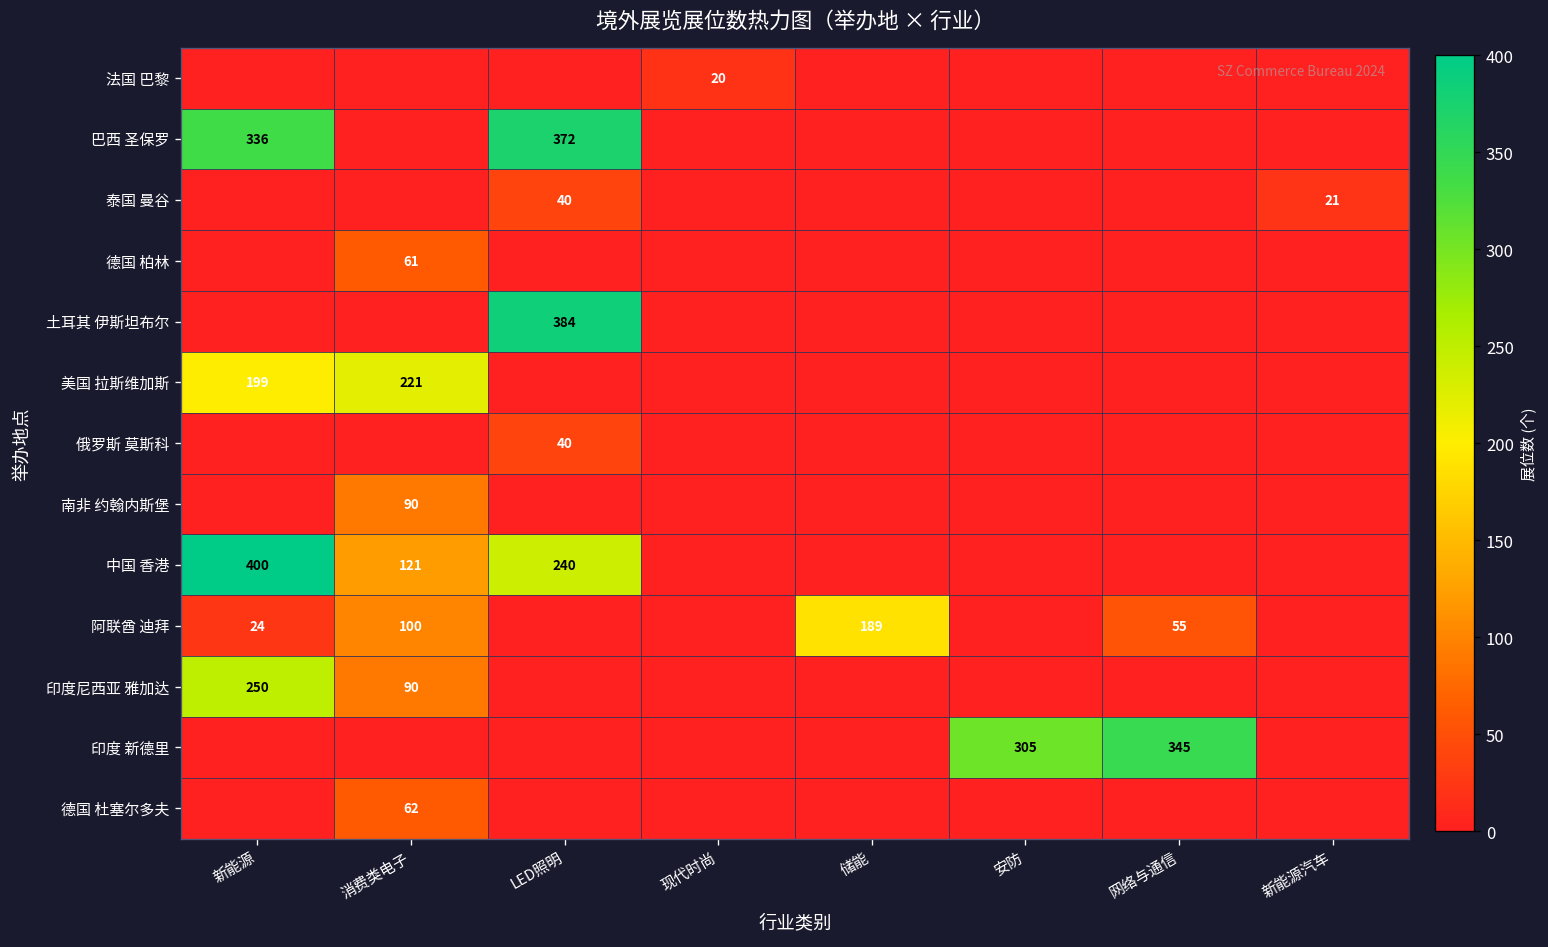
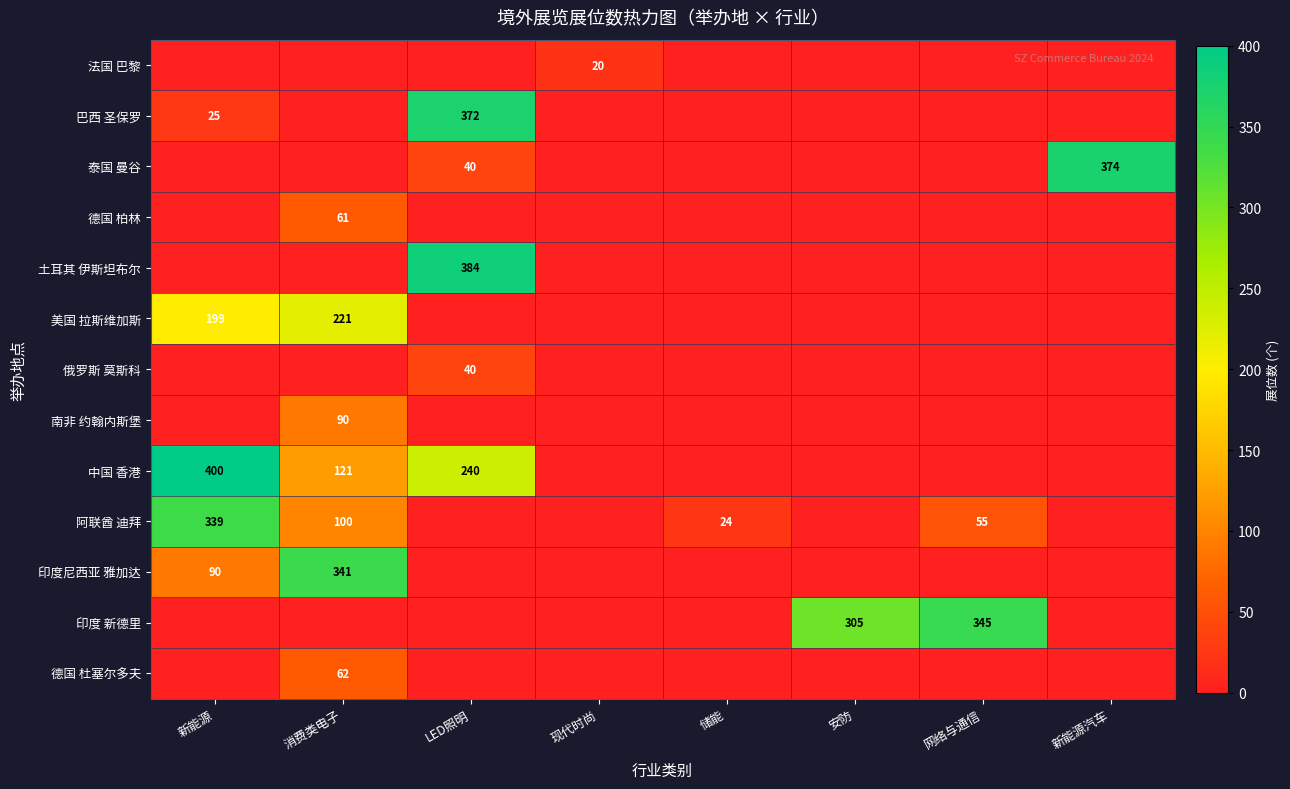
  {
    "法国 巴黎": {
      "现代时尚": 20,
      "新能源汽车": 2024
    },
    "巴西 圣保罗": {
-     "新能源": 336,
+     "新能源": 25,
      "LED照明": 372
    },
    "泰国 曼谷": {
      "LED照明": 40,
-     "新能源汽车": 21
+     "新能源汽车": 374
    },
    "德国 柏林": {
      "消费类电子": 61
    },
    "土耳其 伊斯坦布尔": {
      "LED照明": 384
    },
    "美国 拉斯维加斯": {
      "新能源": 199,
      "消费类电子": 221
    },
    "俄罗斯 莫斯科": {
      "LED照明": 40
    },
    "南非 约翰内斯堡": {
      "消费类电子": 90
    },
    "中国 香港": {
      "新能源": 400,
      "消费类电子": 121,
      "LED照明": 240
    },
    "阿联酋 迪拜": {
-     "新能源": 24,
+     "新能源": 339,
      "消费类电子": 100,
-     "储能": 189,
+     "储能": 24,
      "网络与通信": 55
    },
    "印度尼西亚 雅加达": {
-     "新能源": 250,
-     "消费类电子": 90
+     "新能源": 90,
+     "消费类电子": 341
    },
    "印度 新德里": {
      "安防": 305,
      "网络与通信": 345
    },
    "德国 杜塞尔多夫": {
      "消费类电子": 62
    }
  }
